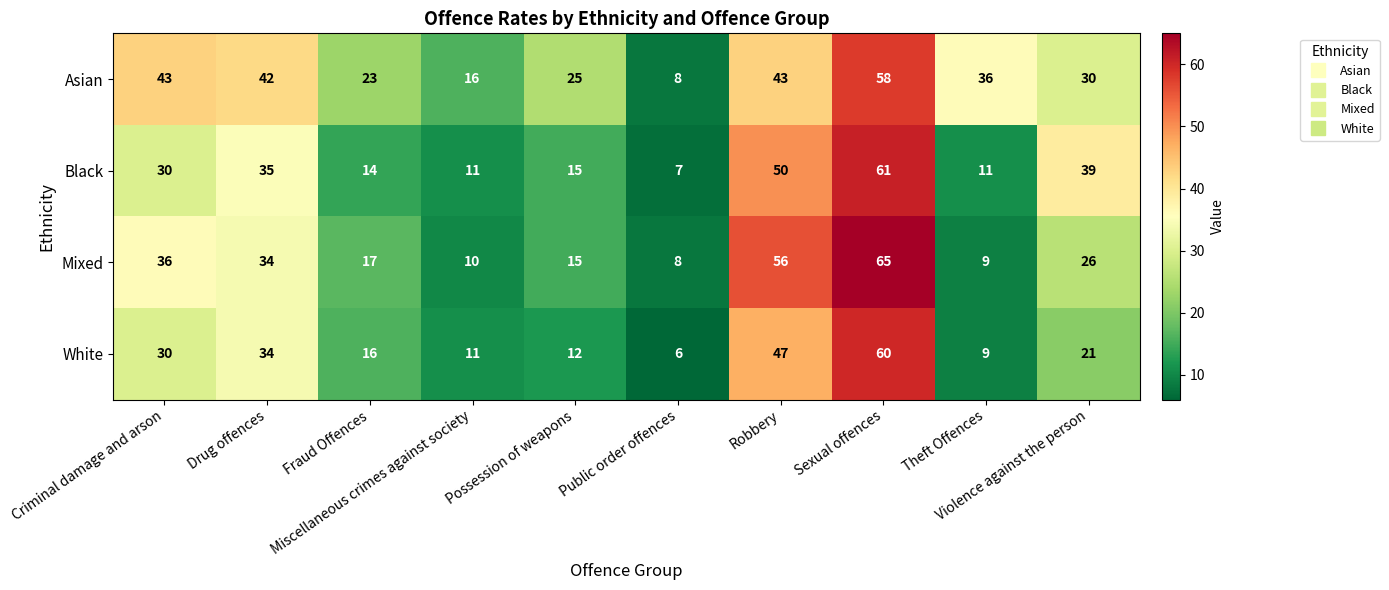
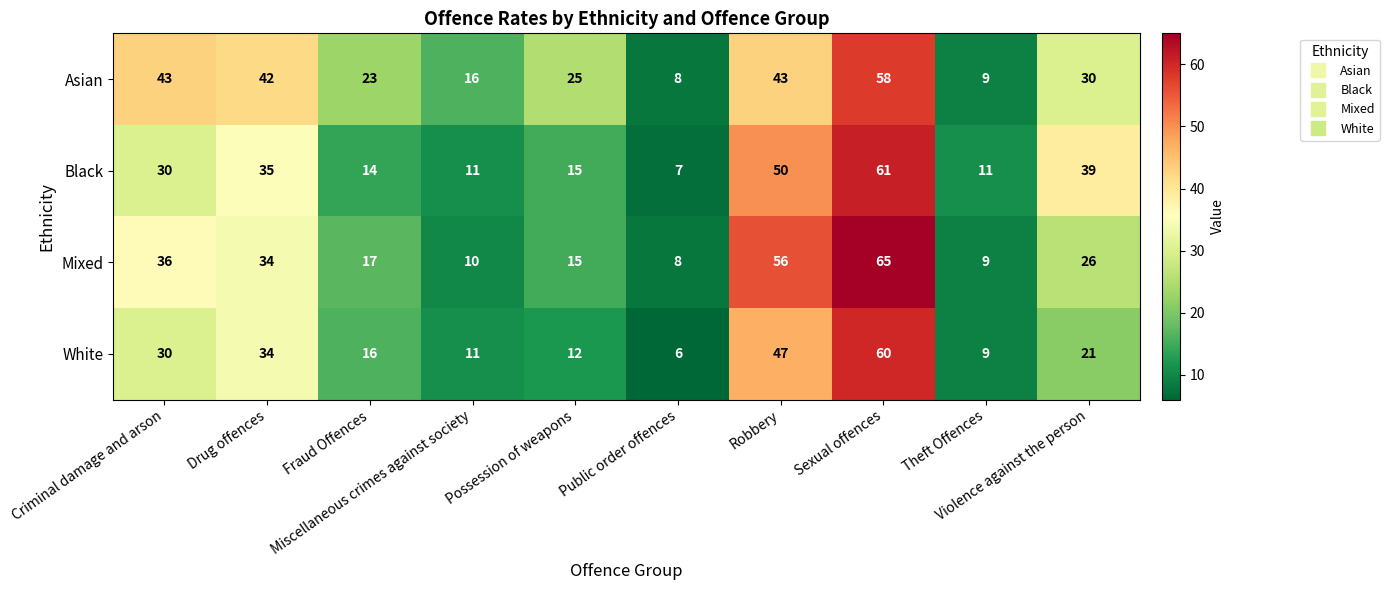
  {
    "Asian": {
      "Criminal damage and arson": 43,
      "Drug offences": 42,
      "Fraud Offences": 23,
      "Miscellaneous crimes against society": 16,
      "Possession of weapons": 25,
      "Public order offences": 8,
      "Robbery": 43,
      "Sexual offences": 58,
-     "Theft Offences": 36,
+     "Theft Offences": 9,
      "Violence against the person": 30
    },
    "Black": {
      "Criminal damage and arson": 30,
      "Drug offences": 35,
      "Fraud Offences": 14,
      "Miscellaneous crimes against society": 11,
      "Possession of weapons": 15,
      "Public order offences": 7,
      "Robbery": 50,
      "Sexual offences": 61,
      "Theft Offences": 11,
      "Violence against the person": 39
    },
    "Mixed": {
      "Criminal damage and arson": 36,
      "Drug offences": 34,
      "Fraud Offences": 17,
      "Miscellaneous crimes against society": 10,
      "Possession of weapons": 15,
      "Public order offences": 8,
      "Robbery": 56,
      "Sexual offences": 65,
      "Theft Offences": 9,
      "Violence against the person": 26
    },
    "White": {
      "Criminal damage and arson": 30,
      "Drug offences": 34,
      "Fraud Offences": 16,
      "Miscellaneous crimes against society": 11,
      "Possession of weapons": 12,
      "Public order offences": 6,
      "Robbery": 47,
      "Sexual offences": 60,
      "Theft Offences": 9,
      "Violence against the person": 21
    }
  }
